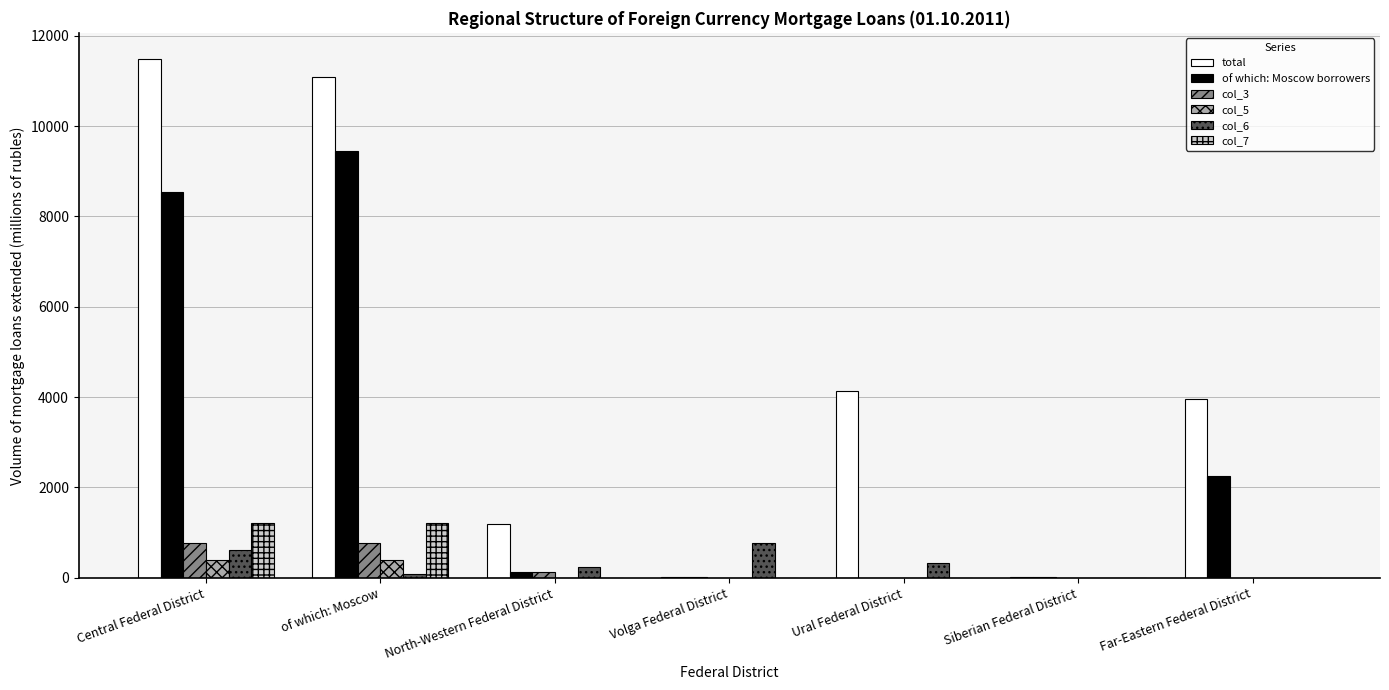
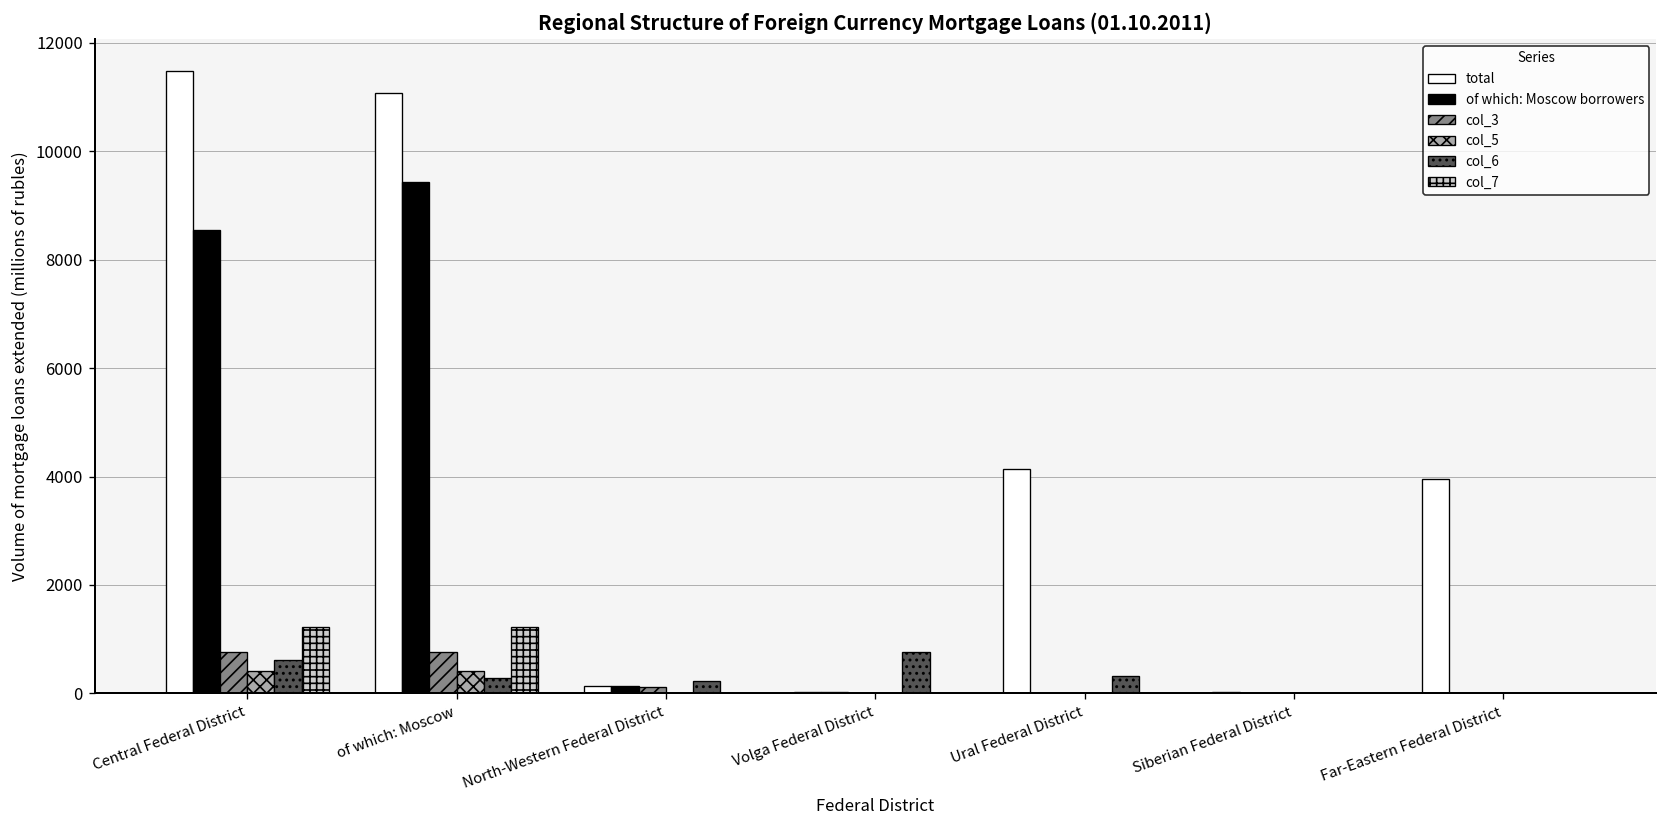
  {
    "total": {
      "Central Federal District": 11500,
      "of which: Moscow": 11100,
-     "North-Western Federal District": 1200,
+     "North-Western Federal District": 100,
      "Ural Federal District": 4100,
      "Far-Eastern Federal District": 4000
    },
    "of which: Moscow borrowers": {
      "Central Federal District": 8600,
      "of which: Moscow": 9400,
      "North-Western Federal District": 100,
-     "Far-Eastern Federal District": 2300
+     "Far-Eastern Federal District": 0
    },
    "col_6": {
      "Central Federal District": 600,
-     "of which: Moscow": 100,
+     "of which: Moscow": 300,
      "North-Western Federal District": 200,
      "Volga Federal District": 800,
      "Ural Federal District": 300,
      "Siberian Federal District": 0,
      "Far-Eastern Federal District": 0
    }
  }
